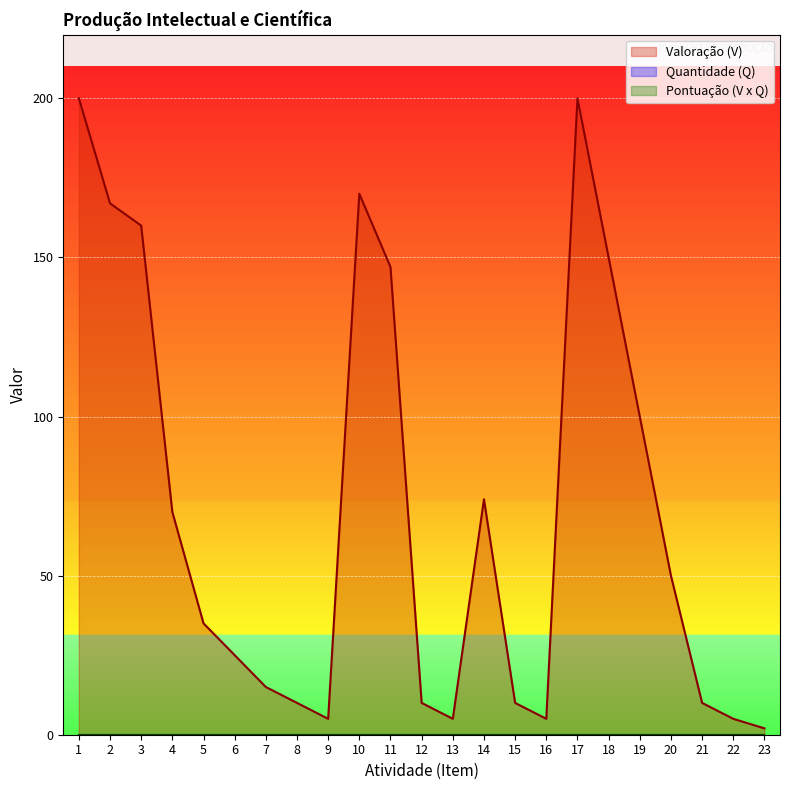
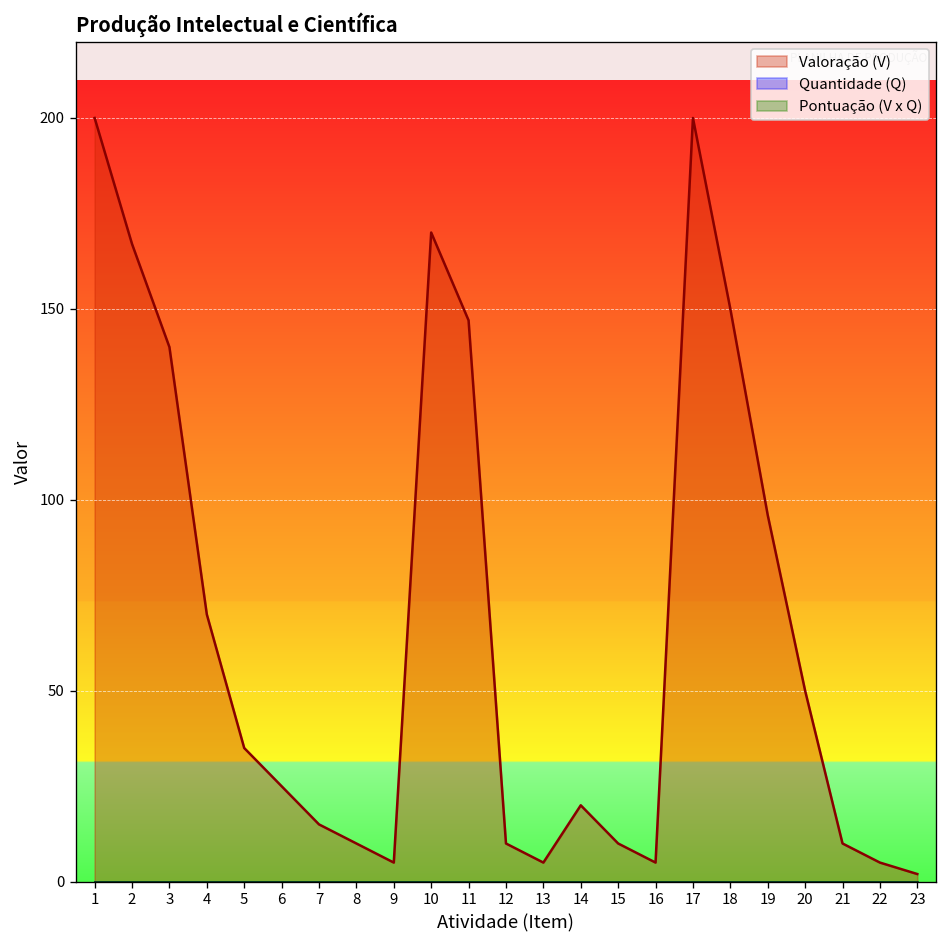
  {
    "Valoração (V)": {
      "1": 200,
      "2": 167,
-     "3": 160,
+     "3": 140,
      "4": 70,
      "5": 35,
      "6": 25,
      "7": 15,
      "8": 10,
      "9": 5,
      "10": 170,
      "11": 147,
      "12": 10,
      "13": 5,
-     "14": 74,
+     "14": 20,
      "15": 10,
      "16": 5,
      "17": 200,
      "18": 150,
-     "19": 100,
+     "19": 96,
      "20": 50,
      "21": 10,
      "22": 5,
      "23": 2
    },
    "Pontuação (V x Q)": {
      "1": 0,
      "2": 0,
      "3": 0,
      "4": 0,
      "5": 0,
      "6": 0,
      "7": 0,
      "8": 0,
      "9": 0,
      "10": 0,
      "11": 0,
      "12": 0,
      "13": 0,
      "14": 0,
      "15": 0,
      "16": 0,
      "17": 0,
      "18": 0,
      "19": 0,
      "20": 0,
      "21": 0,
      "22": 0,
      "23": 0
    }
  }
